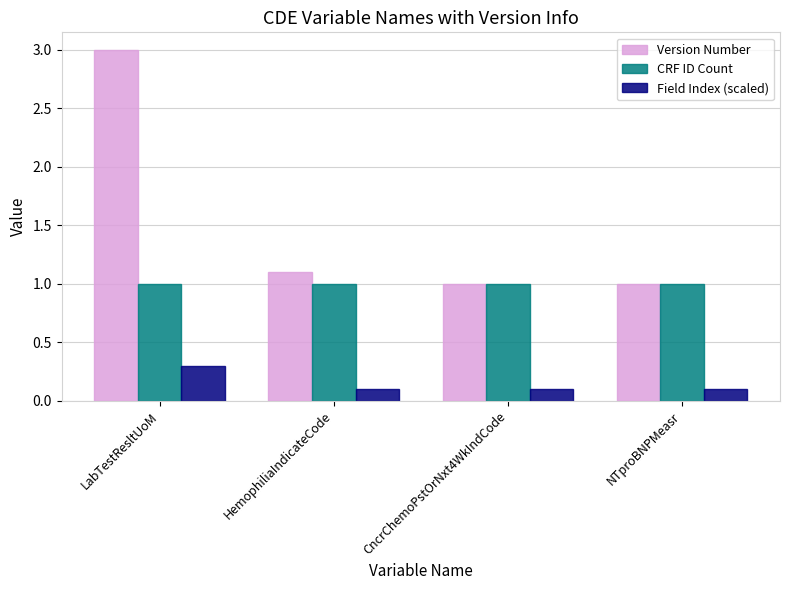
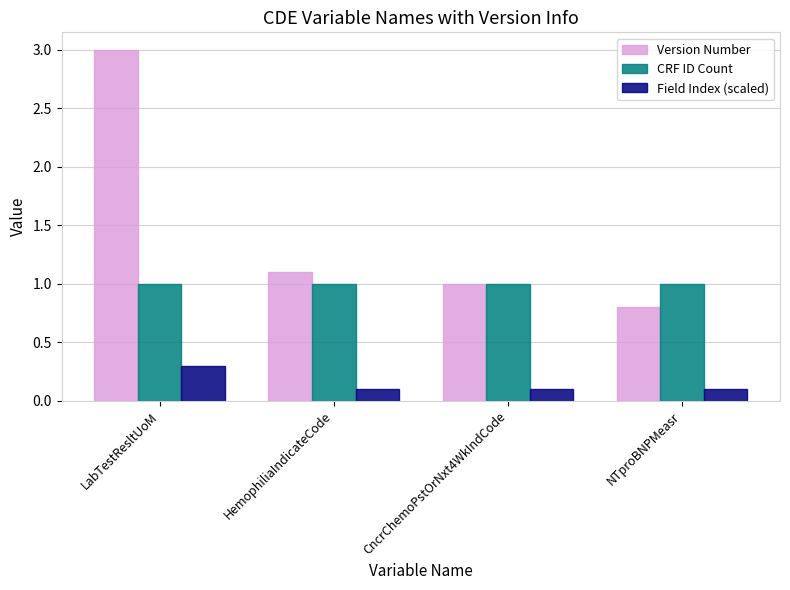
  {
    "Version Number": {
      "LabTestResltUoM": 3.0,
      "HemophiliaIndicateCode": 1.1,
      "CncrChemoPstOrNxt4WkIndCode": 1.0,
-     "NTproBNPMeasr": 1.0
+     "NTproBNPMeasr": 0.8
    },
    "CRF ID Count": {
      "LabTestResltUoM": 1.0,
      "HemophiliaIndicateCode": 1.0,
      "CncrChemoPstOrNxt4WkIndCode": 1.0,
      "NTproBNPMeasr": 1.0
    },
    "Field Index (scaled)": {
      "LabTestResltUoM": 0.3,
      "HemophiliaIndicateCode": 0.1,
      "CncrChemoPstOrNxt4WkIndCode": 0.1,
      "NTproBNPMeasr": 0.1
    }
  }
